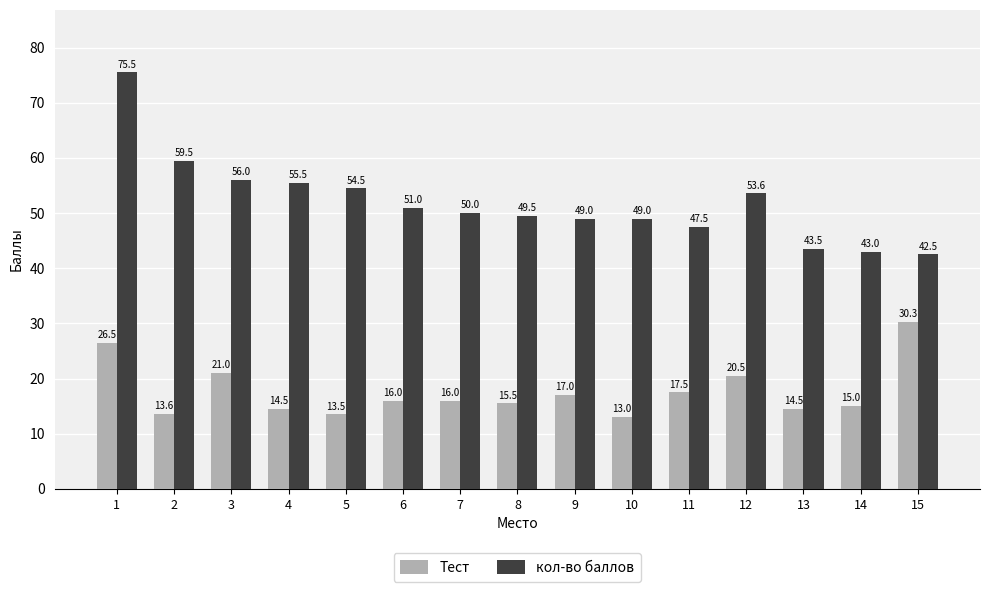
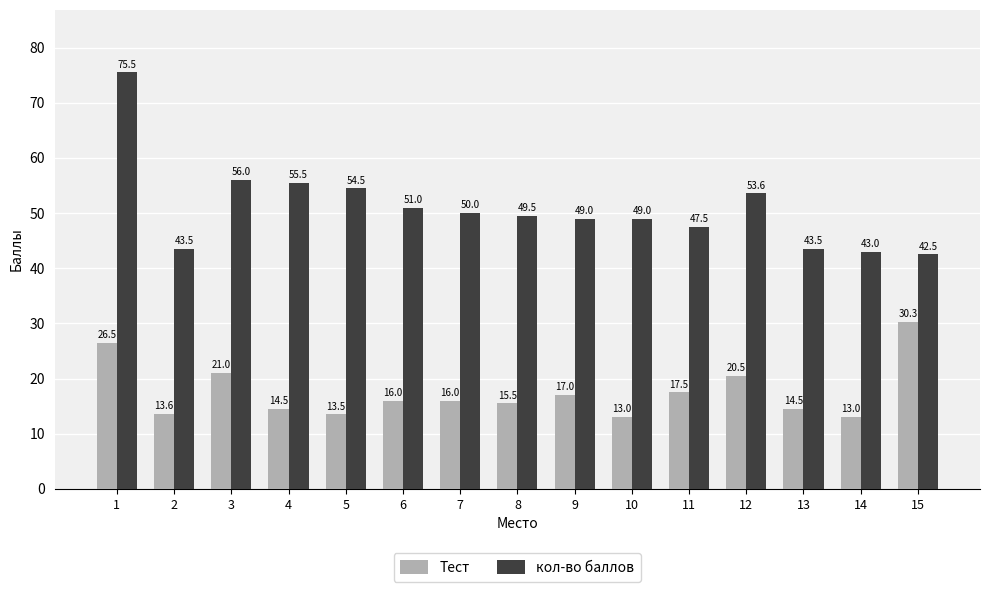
  {
    "Тест": {
      "1": 26.5,
      "2": 13.6,
      "3": 21.0,
      "4": 14.5,
      "5": 13.5,
      "6": 16.0,
      "7": 16.0,
      "8": 15.5,
      "9": 17.0,
      "10": 13.0,
      "11": 17.5,
      "12": 20.5,
      "13": 14.5,
-     "14": 15.0,
+     "14": 13.0,
      "15": 30.3
    },
    "кол-во баллов": {
      "1": 75.5,
-     "2": 59.5,
+     "2": 43.5,
      "3": 56.0,
      "4": 55.5,
      "5": 54.5,
      "6": 51.0,
      "7": 50.0,
      "8": 49.5,
      "9": 49.0,
      "10": 49.0,
      "11": 47.5,
      "12": 53.6,
      "13": 43.5,
      "14": 43.0,
      "15": 42.5
    }
  }
